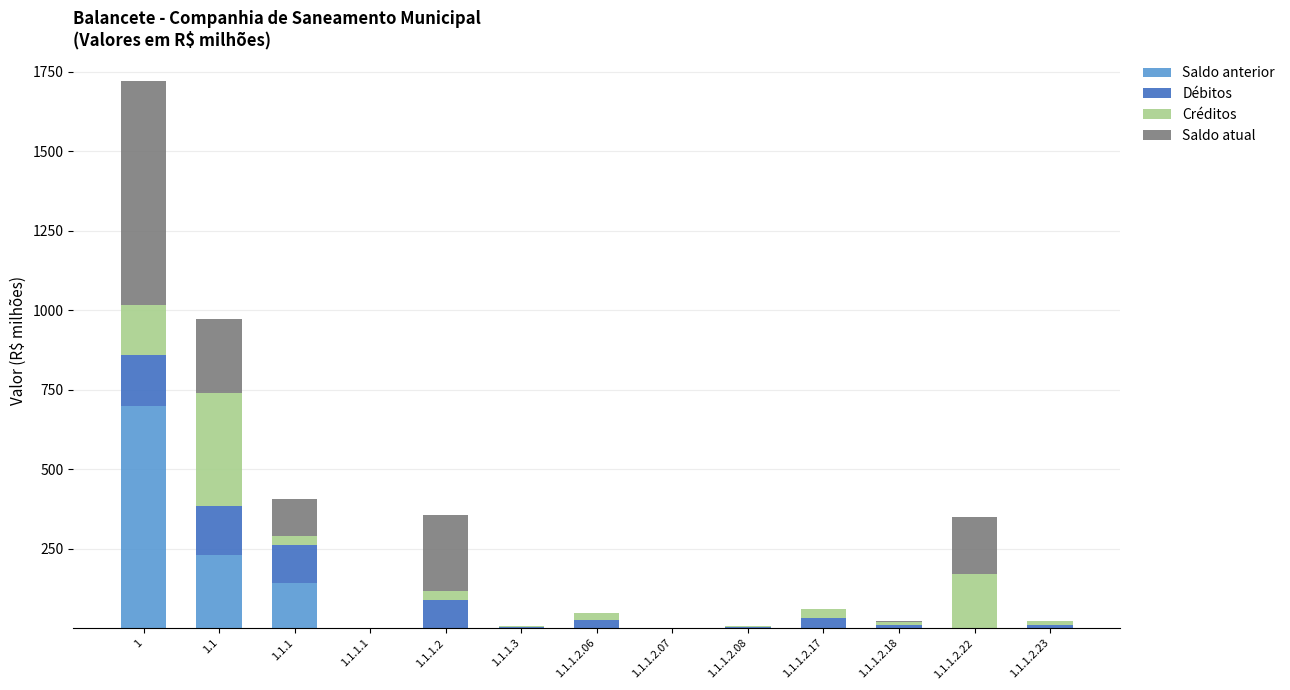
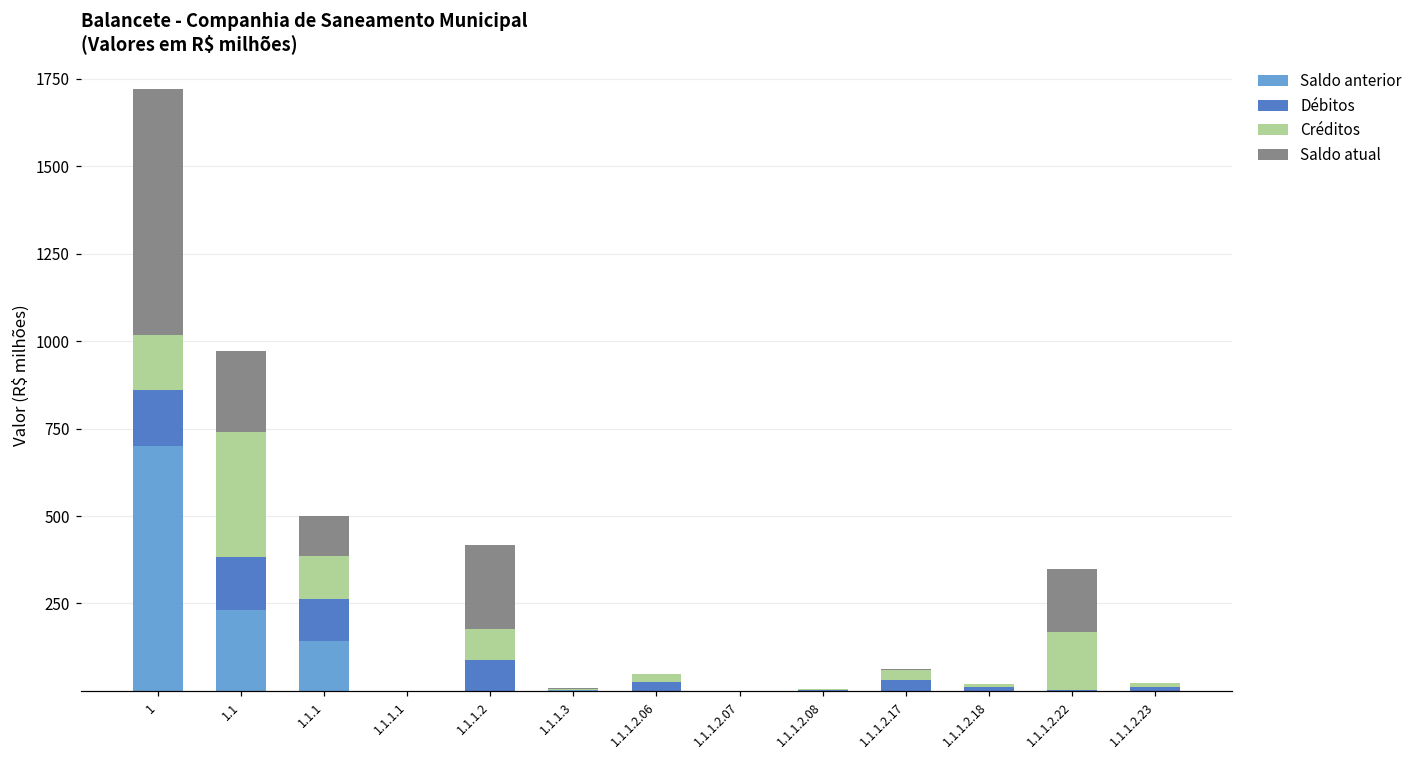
  {
    "Créditos": {
      "1": 160,
      "1.1": 360,
-     "1.1.1": 30,
-     "1.1.1.2": 30,
+     "1.1.1": 120,
+     "1.1.1.2": 90,
      "1.1.1.2.06": 20,
      "1.1.1.2.17": 30,
      "1.1.1.2.18": 10,
      "1.1.1.2.22": 170,
      "1.1.1.2.23": 10
    },
    "Saldo atual": {
      "1": 700,
      "1.1": 230,
      "1.1.1": 110,
      "1.1.1.2": 240,
      "1.1.1.2.22": 180
    }
  }
